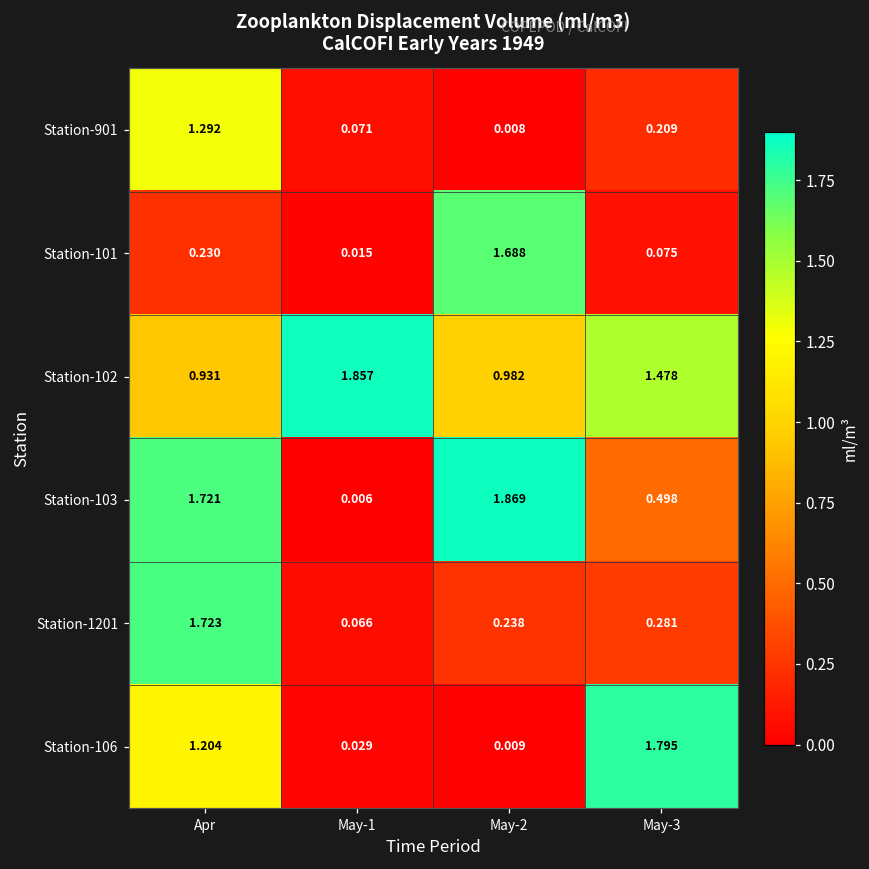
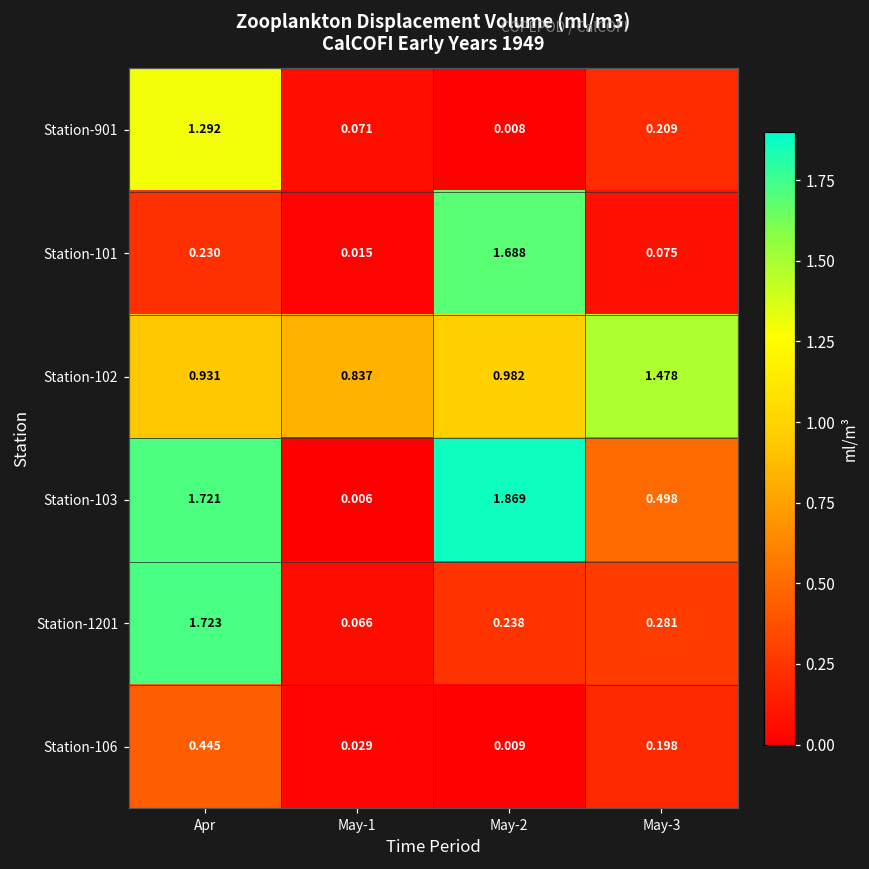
  {
    "Station-901": {
      "Apr": 1.292,
      "May-1": 0.071,
      "May-2": 0.008,
      "May-3": 0.209
    },
    "Station-101": {
      "Apr": 0.230,
      "May-1": 0.015,
      "May-2": 1.688,
      "May-3": 0.075
    },
    "Station-102": {
      "Apr": 0.931,
-     "May-1": 1.857,
+     "May-1": 0.837,
      "May-2": 0.982,
      "May-3": 1.478
    },
    "Station-103": {
      "Apr": 1.721,
      "May-1": 0.006,
      "May-2": 1.869,
      "May-3": 0.498
    },
    "Station-1201": {
      "Apr": 1.723,
      "May-1": 0.066,
      "May-2": 0.238,
      "May-3": 0.281
    },
    "Station-106": {
-     "Apr": 1.204,
+     "Apr": 0.445,
      "May-1": 0.029,
      "May-2": 0.009,
-     "May-3": 1.795
+     "May-3": 0.198
    }
  }
